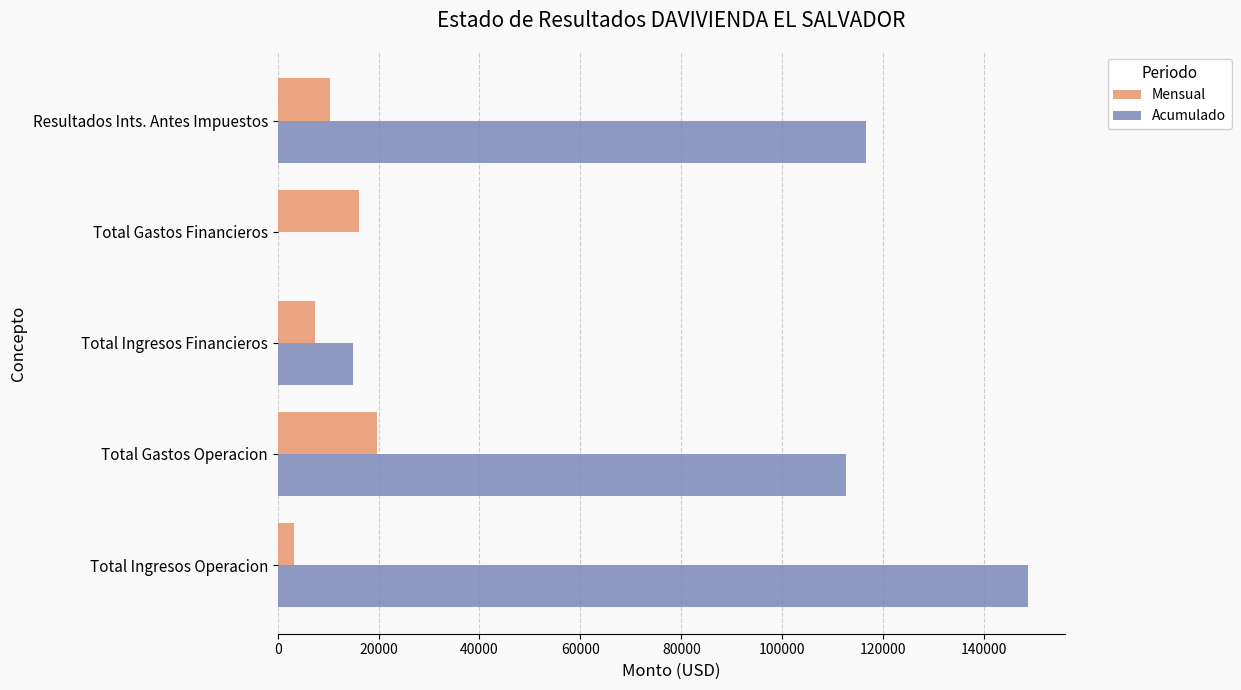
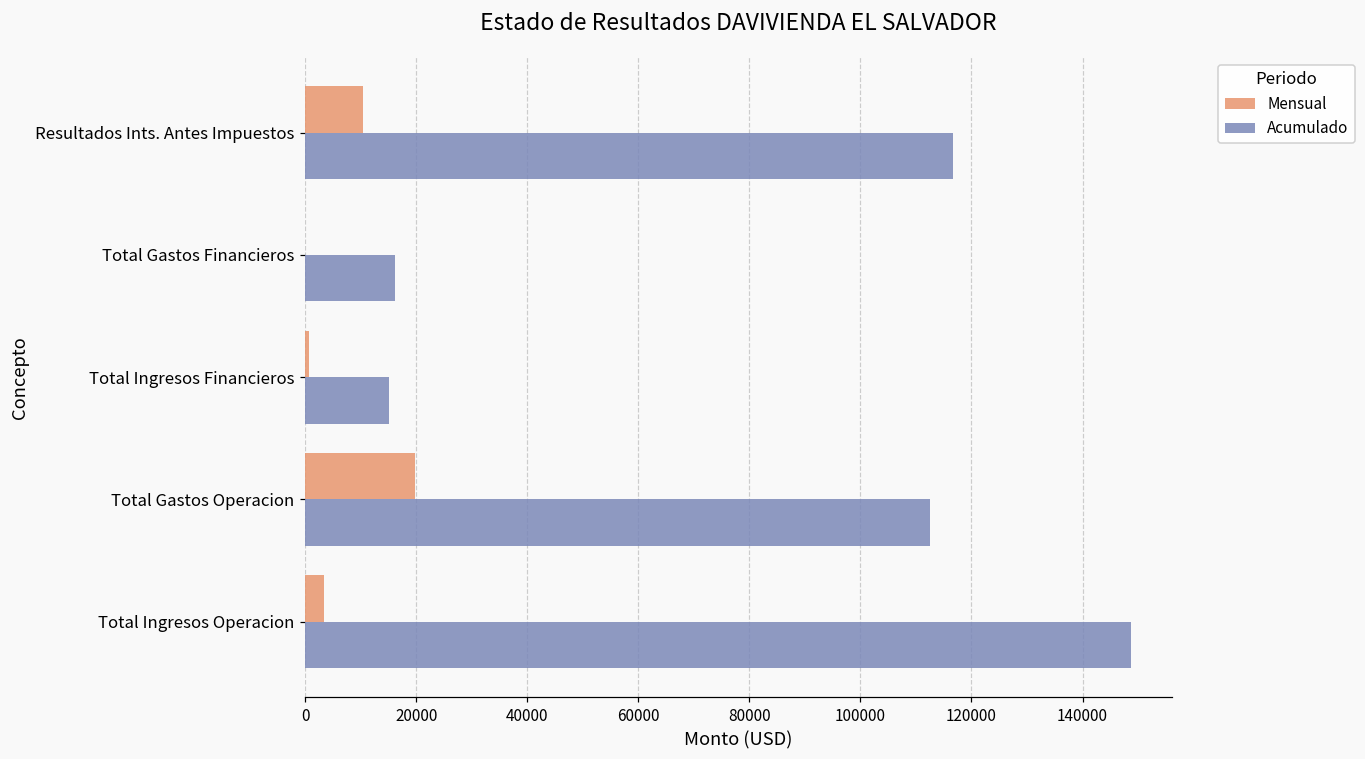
  {
    "Mensual": {
      "Resultados Ints. Antes Impuestos": 10000,
-     "Total Gastos Financieros": 16000,
-     "Total Ingresos Financieros": 7000,
+     "Total Gastos Financieros": 0,
+     "Total Ingresos Financieros": 1000,
      "Total Gastos Operacion": 20000,
      "Total Ingresos Operacion": 3000
    },
    "Acumulado": {
      "Resultados Ints. Antes Impuestos": 117000,
-     "Total Gastos Financieros": 0,
+     "Total Gastos Financieros": 16000,
      "Total Ingresos Financieros": 15000,
      "Total Gastos Operacion": 113000,
      "Total Ingresos Operacion": 149000
    }
  }
